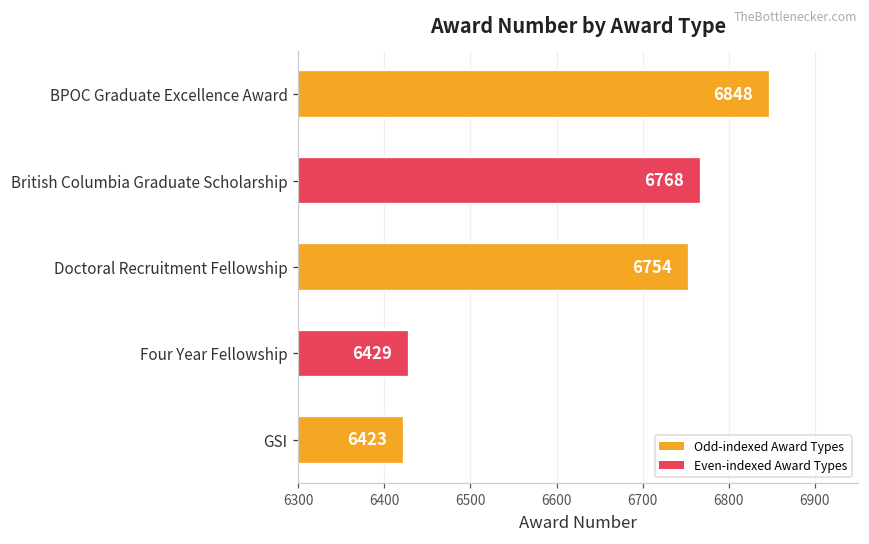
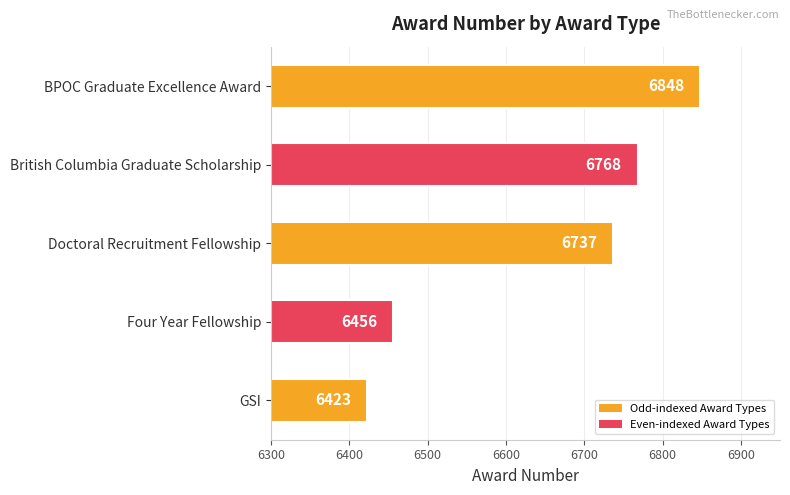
  {
    "BPOC Graduate Excellence Award": 6848,
    "British Columbia Graduate Scholarship": 6768,
-   "Doctoral Recruitment Fellowship": 6754,
-   "Four Year Fellowship": 6429,
+   "Doctoral Recruitment Fellowship": 6737,
+   "Four Year Fellowship": 6456,
    "GSI": 6423
  }
